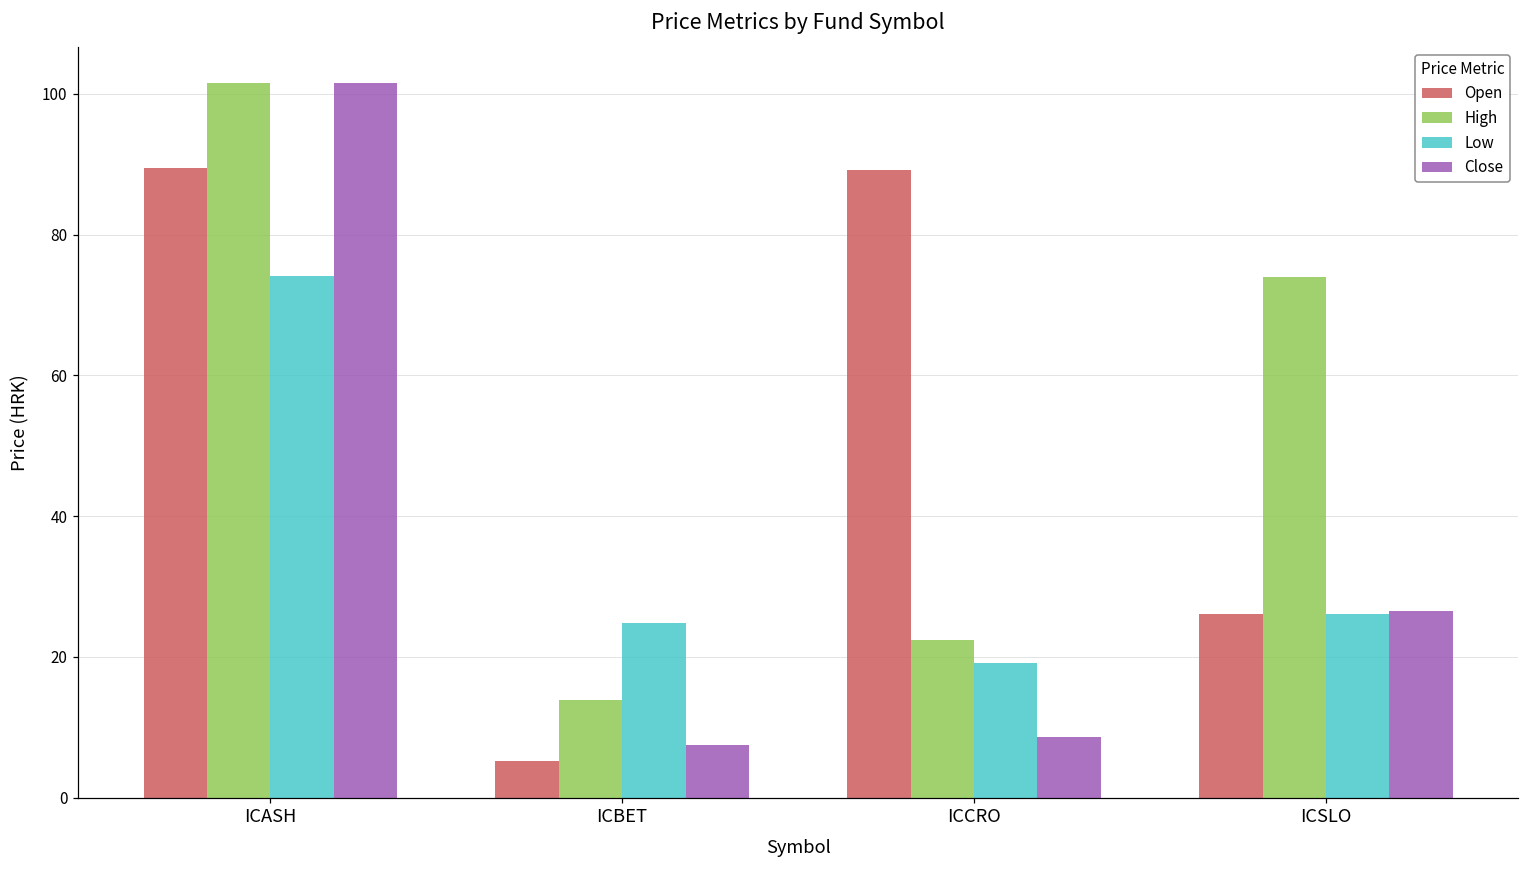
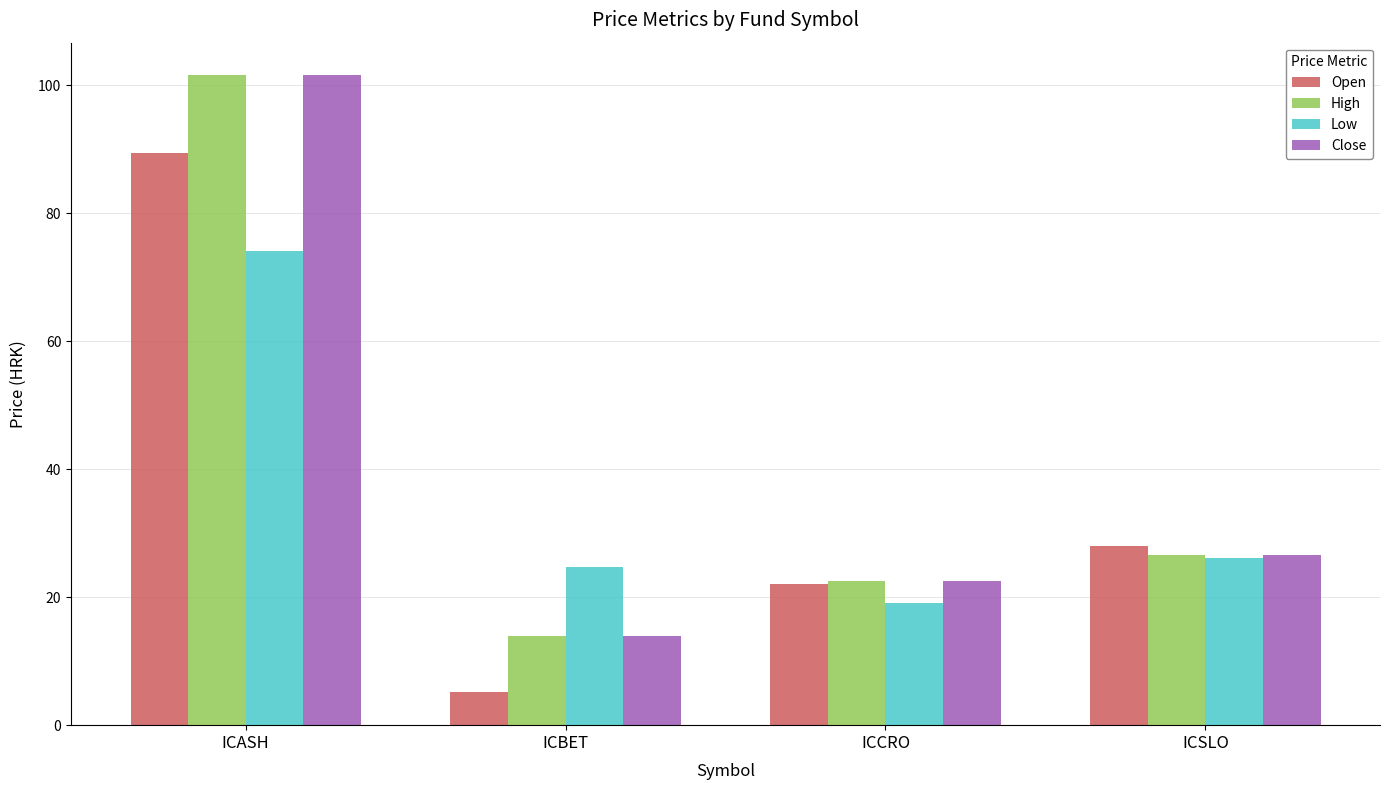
  {
    "Open": {
      "ICASH": 89,
      "ICBET": 5,
-     "ICCRO": 89,
-     "ICSLO": 26
+     "ICCRO": 22,
+     "ICSLO": 28
    },
    "High": {
      "ICASH": 102,
      "ICBET": 14,
      "ICCRO": 22,
-     "ICSLO": 74
+     "ICSLO": 27
    },
    "Low": {
      "ICASH": 74,
      "ICBET": 25,
      "ICCRO": 19,
      "ICSLO": 26
    },
    "Close": {
      "ICASH": 102,
-     "ICBET": 7,
-     "ICCRO": 9,
+     "ICBET": 14,
+     "ICCRO": 22,
      "ICSLO": 27
    }
  }
